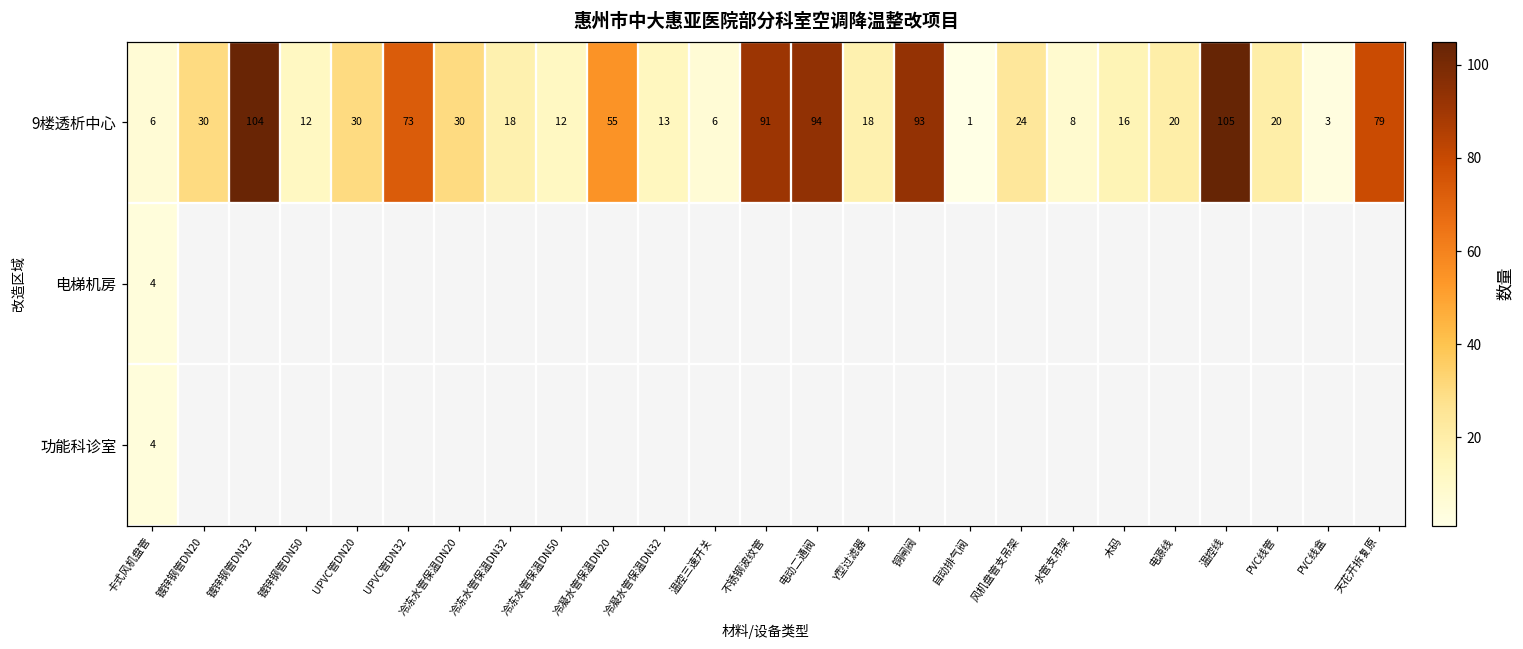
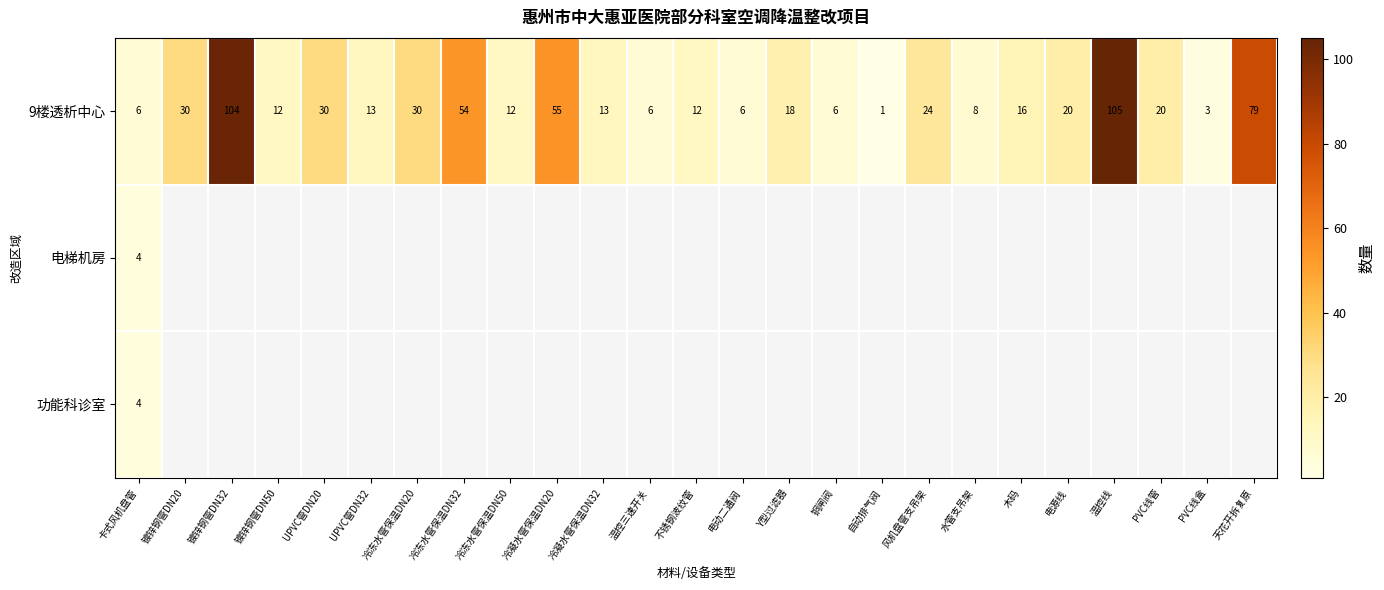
  {
    "9楼透析中心": {
      "卡式风机盘管": 6,
      "镀锌钢管DN20": 30,
      "镀锌钢管DN32": 104,
      "镀锌钢管DN50": 12,
      "UPVC管DN20": 30,
-     "UPVC管DN32": 73,
+     "UPVC管DN32": 13,
      "冷冻水管保温DN20": 30,
-     "冷冻水管保温DN32": 18,
+     "冷冻水管保温DN32": 54,
      "冷冻水管保温DN50": 12,
      "冷凝水管保温DN20": 55,
      "冷凝水管保温DN32": 13,
      "温控三速开关": 6,
-     "不锈钢波纹管": 91,
-     "电动二通阀": 94,
+     "不锈钢波纹管": 12,
+     "电动二通阀": 6,
      "Y型过滤器": 18,
-     "铜闸阀": 93,
+     "铜闸阀": 6,
      "自动排气阀": 1,
      "风机盘管支吊架": 24,
      "水管支吊架": 8,
      "木码": 16,
      "电源线": 20,
      "温控线": 105,
      "PVC线管": 20,
      "PVC线盒": 3,
      "天花开拆复原": 79
    },
    "电梯机房": {
      "卡式风机盘管": 4
    },
    "功能科诊室": {
      "卡式风机盘管": 4
    }
  }
